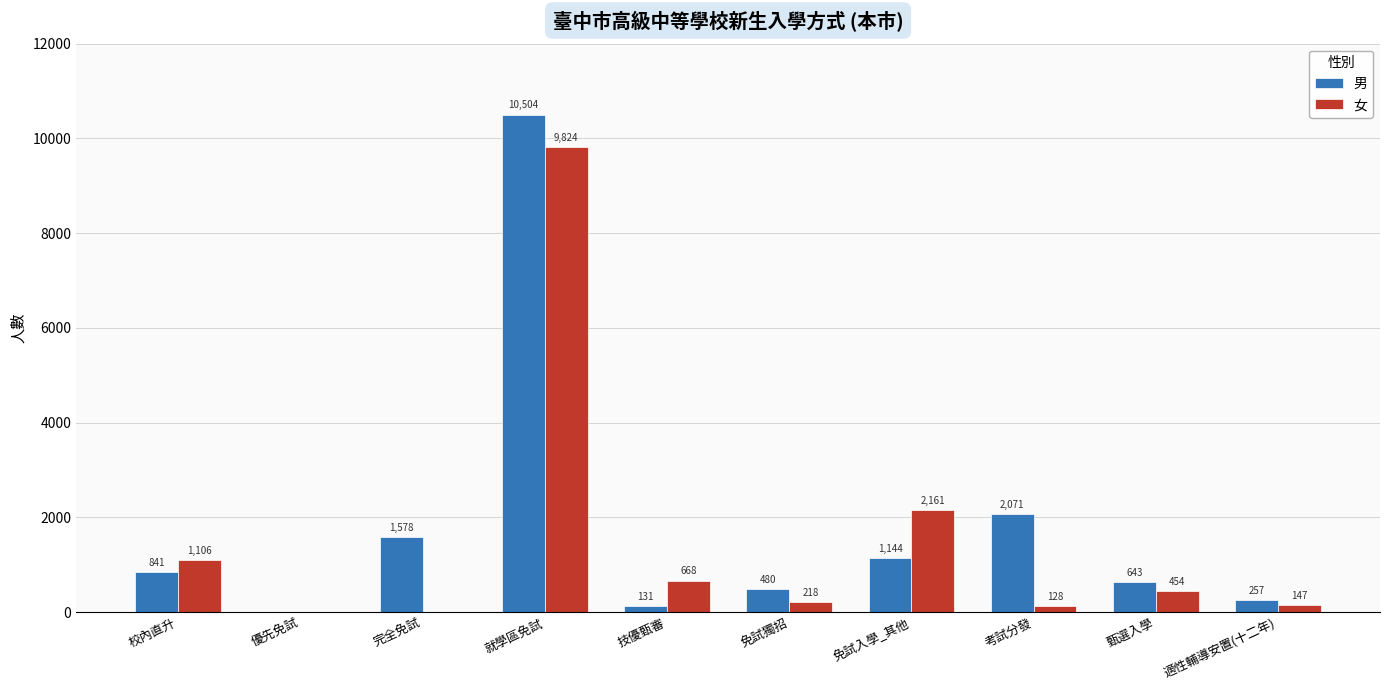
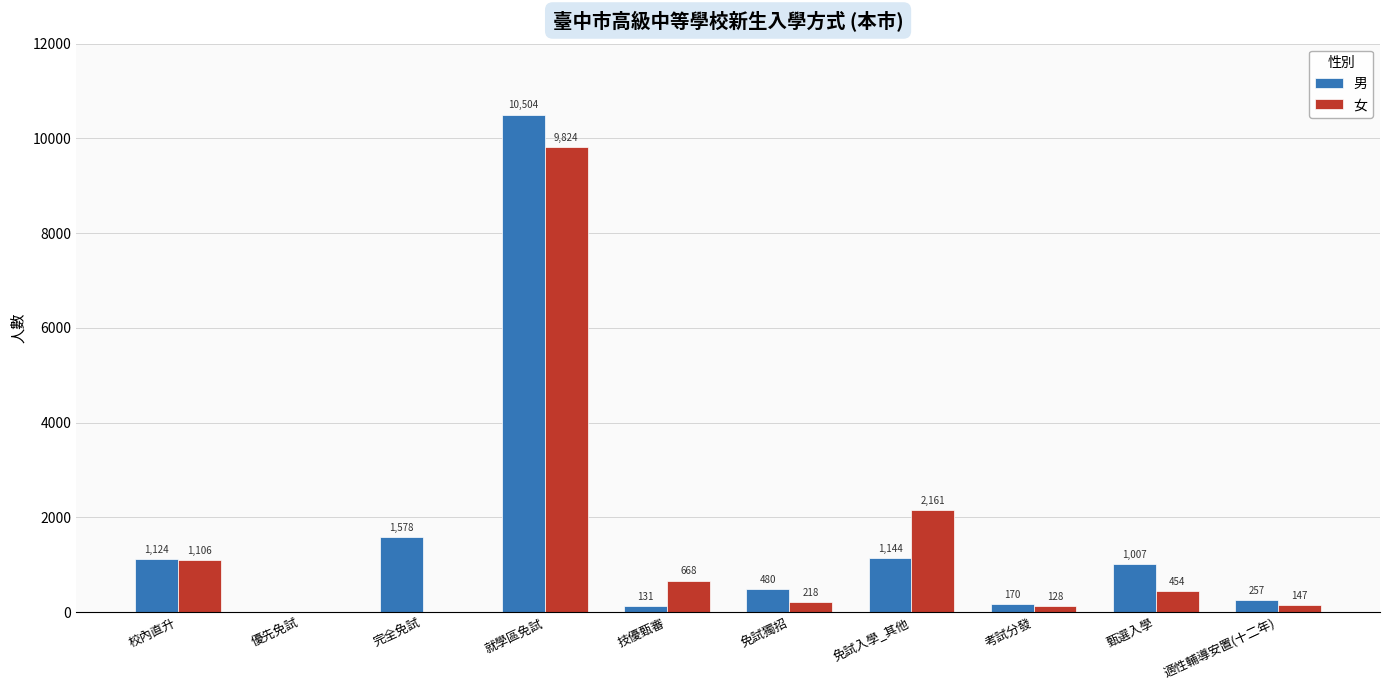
  {
    "男": {
-     "校內直升": "841",
+     "校內直升": "1,124",
      "完全免試": "1,578",
      "就學區免試": "10,504",
      "技優甄審": "131",
      "免試獨招": "480",
      "免試入學_其他": "1,144",
-     "考試分發": "2,071",
-     "甄選入學": "643",
+     "考試分發": "170",
+     "甄選入學": "1,007",
      "適性輔導安置(十二年)": "257"
    },
    "女": {
      "校內直升": "1,106",
      "就學區免試": "9,824",
      "技優甄審": "668",
      "免試獨招": "218",
      "免試入學_其他": "2,161",
      "考試分發": "128",
      "甄選入學": "454",
      "適性輔導安置(十二年)": "147"
    }
  }
